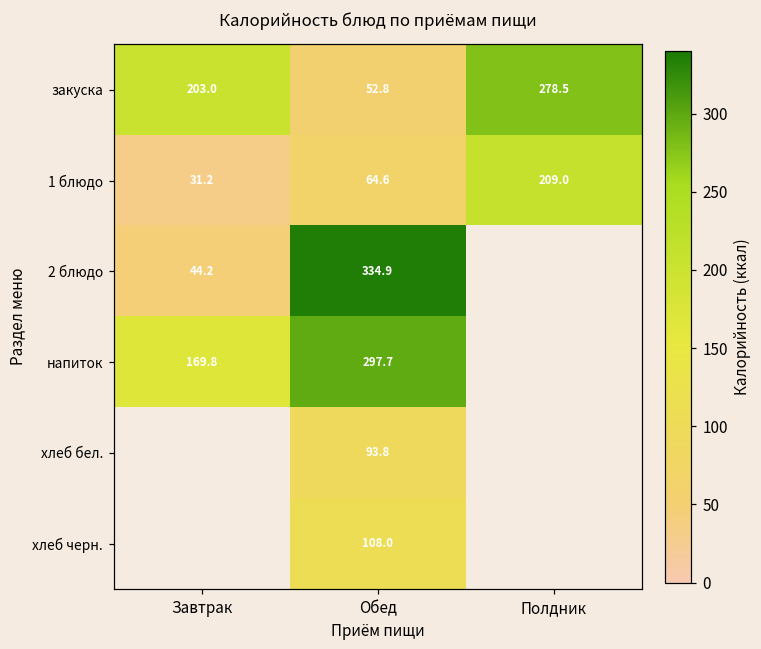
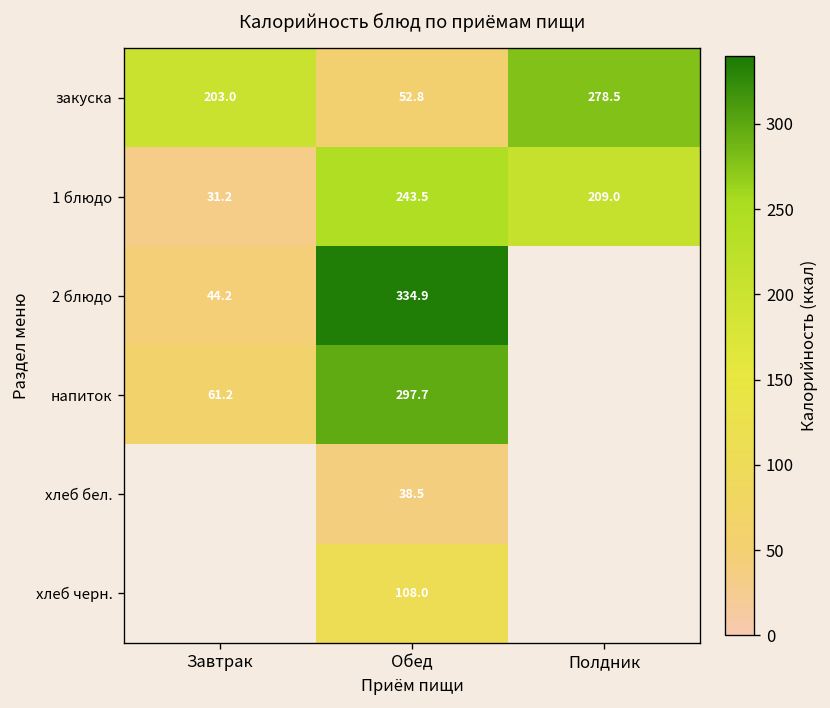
  {
    "закуска": {
      "Завтрак": 203.0,
      "Обед": 52.8,
      "Полдник": 278.5
    },
    "1 блюдо": {
      "Завтрак": 31.2,
-     "Обед": 64.6,
+     "Обед": 243.5,
      "Полдник": 209.0
    },
    "2 блюдо": {
      "Завтрак": 44.2,
      "Обед": 334.9
    },
    "напиток": {
-     "Завтрак": 169.8,
+     "Завтрак": 61.2,
      "Обед": 297.7
    },
    "хлеб бел.": {
-     "Обед": 93.8
+     "Обед": 38.5
    },
    "хлеб черн.": {
      "Обед": 108.0
    }
  }
